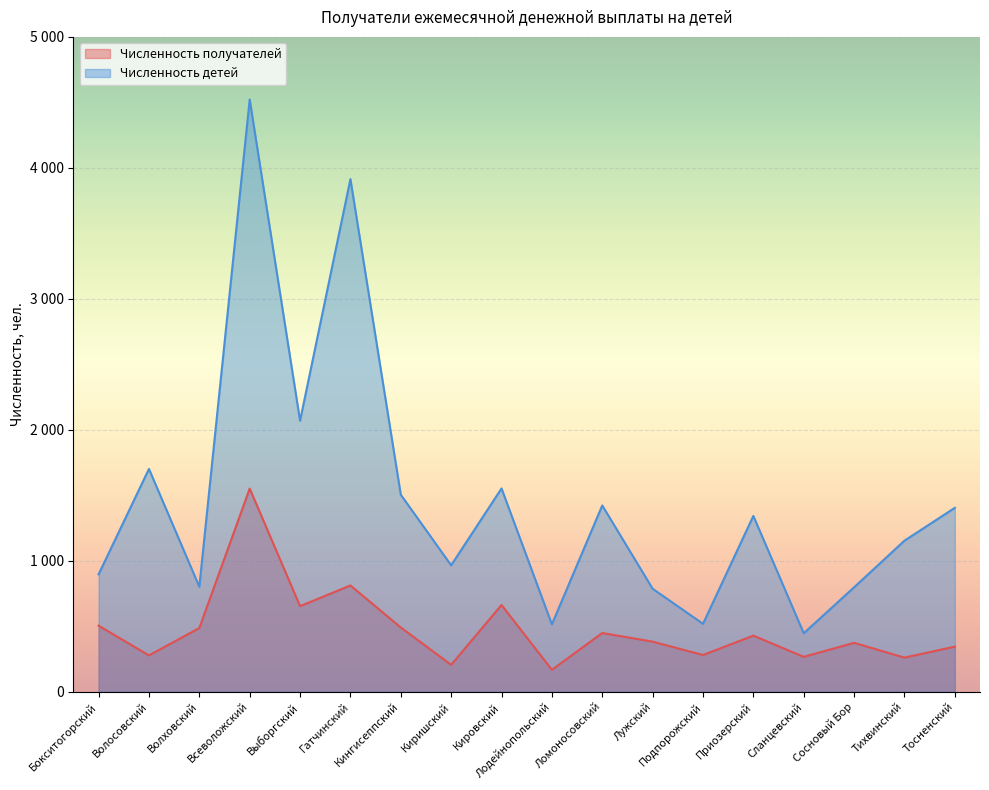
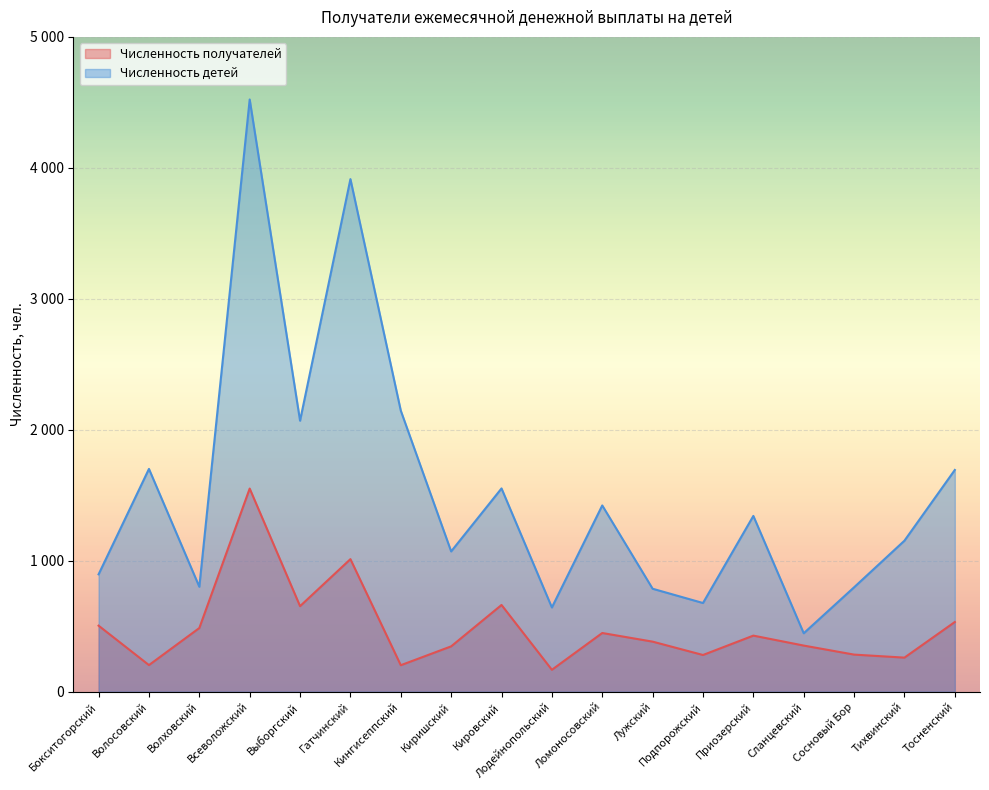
  {
    "Численность получателей": {
      "Бокситогорский": 500,
-     "Волосовский": 280,
+     "Волосовский": 200,
      "Волховский": 490,
      "Всеволожский": 1550,
      "Выборгский": 650,
-     "Гатчинский": 810,
-     "Кингисеппский": 490,
-     "Киришский": 210,
+     "Гатчинский": 1010,
+     "Кингисеппский": 200,
+     "Киришский": 350,
      "Кировский": 660,
      "Лодейнопольский": 170,
      "Ломоносовский": 450,
      "Лужский": 380,
      "Подпорожский": 280,
      "Приозерский": 430,
-     "Сланцевский": 270,
-     "Сосновый Бор": 370,
+     "Сланцевский": 350,
+     "Сосновый Бор": 280,
      "Тихвинский": 260,
-     "Тосненский": 340
+     "Тосненский": 530
    },
    "Численность детей": {
      "Бокситогорский": 900,
      "Волосовский": 1700,
      "Волховский": 800,
      "Всеволожский": 4520,
      "Выборгский": 2070,
      "Гатчинский": 3910,
-     "Кингисеппский": 1500,
-     "Киришский": 970,
+     "Кингисеппский": 2150,
+     "Киришский": 1070,
      "Кировский": 1550,
-     "Лодейнопольский": 510,
+     "Лодейнопольский": 640,
      "Ломоносовский": 1420,
      "Лужский": 790,
-     "Подпорожский": 520,
+     "Подпорожский": 680,
      "Приозерский": 1340,
      "Сланцевский": 450,
      "Сосновый Бор": 800,
      "Тихвинский": 1150,
-     "Тосненский": 1400
+     "Тосненский": 1690
    }
  }
